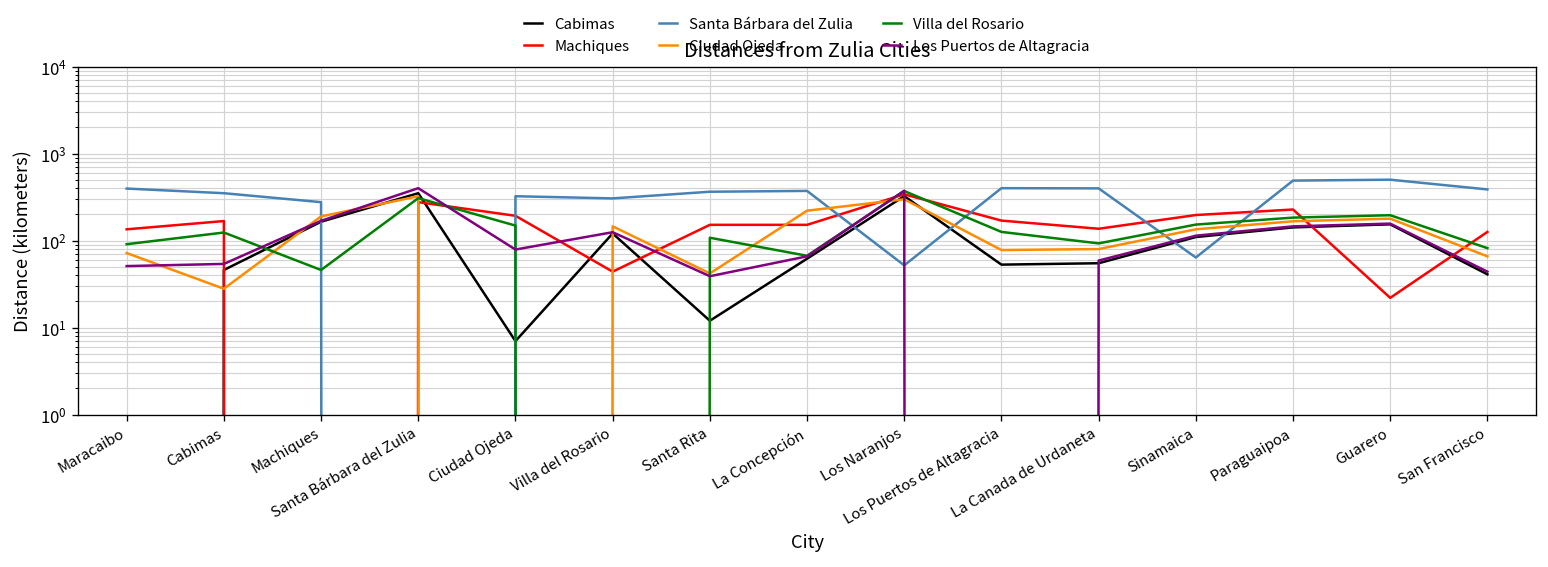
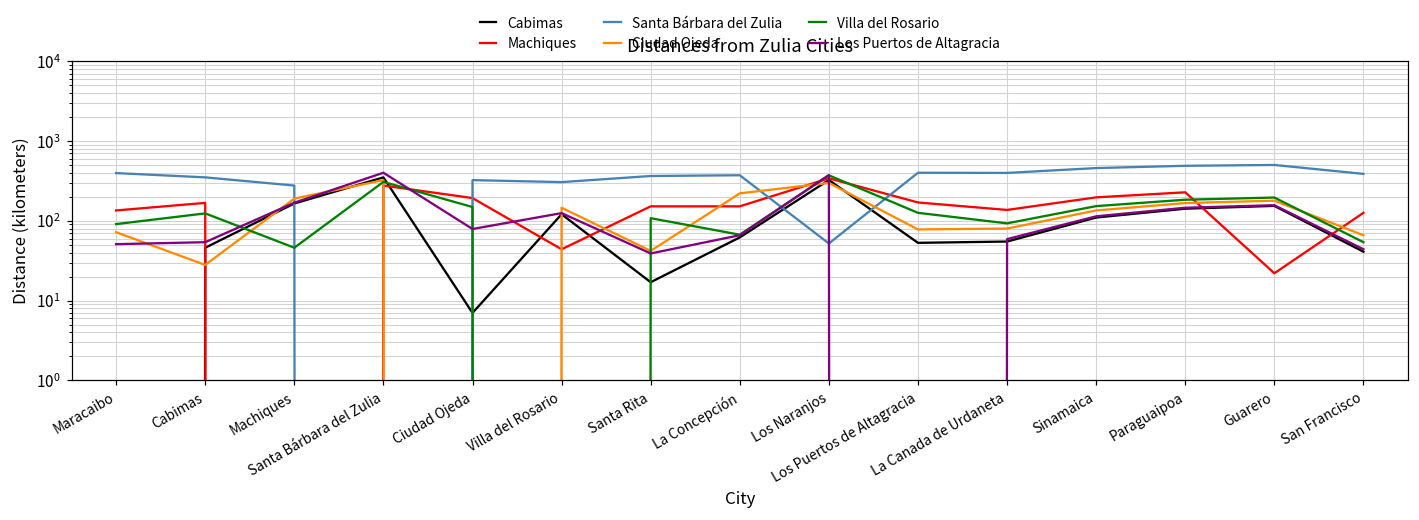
  {
    "Cabimas": {
      "Cabimas": 50,
      "Ciudad Ojeda": 7,
-     "Santa Rita": 12,
+     "Santa Rita": 17,
      "Los Puertos de Altagracia": 50
    },
    "Machiques": {
      "Maracaibo": 140,
      "Cabimas": 170,
      "Santa Bárbara del Zulia": 280,
      "Ciudad Ojeda": 190,
      "Villa del Rosario": 40,
      "Santa Rita": 150,
      "La Concepción": 150,
      "Los Puertos de Altagracia": 170,
      "La Canada de Urdaneta": 140,
      "Sinamaica": 200,
      "Paraguaipoa": 230,
      "Guarero": 22,
      "San Francisco": 130
    },
    "Santa Bárbara del Zulia": {
      "Maracaibo": 400,
      "Cabimas": 400,
      "Machiques": 280,
      "Ciudad Ojeda": 300,
      "Villa del Rosario": 310,
      "Santa Rita": 400,
      "La Concepción": 400,
      "Los Naranjos": 50,
      "Los Puertos de Altagracia": 400,
      "La Canada de Urdaneta": 400,
-     "Sinamaica": 60,
+     "Sinamaica": 500,
      "Paraguaipoa": 500,
      "Guarero": 500,
      "San Francisco": 400
    },
    "Ciudad Ojeda": {
      "Maracaibo": 70,
      "Cabimas": 28,
      "Machiques": 190,
      "Villa del Rosario": 150,
      "La Concepción": 220,
      "Los Naranjos": 300,
      "Los Puertos de Altagracia": 80,
      "La Canada de Urdaneta": 80,
      "Sinamaica": 140,
      "Paraguaipoa": 170,
      "Guarero": 180,
      "San Francisco": 70
    },
    "Villa del Rosario": {
      "Maracaibo": 90,
      "Cabimas": 120,
      "Machiques": 50,
      "Ciudad Ojeda": 150,
      "Santa Rita": 110,
      "Los Puertos de Altagracia": 130,
      "La Canada de Urdaneta": 90,
      "Sinamaica": 150,
      "Paraguaipoa": 180,
      "Guarero": 200,
-     "San Francisco": 80
+     "San Francisco": 50
    },
    "Los Puertos de Altagracia": {
      "Maracaibo": 50,
      "Cabimas": 50,
      "Santa Bárbara del Zulia": 400,
      "Ciudad Ojeda": 80
    }
  }
